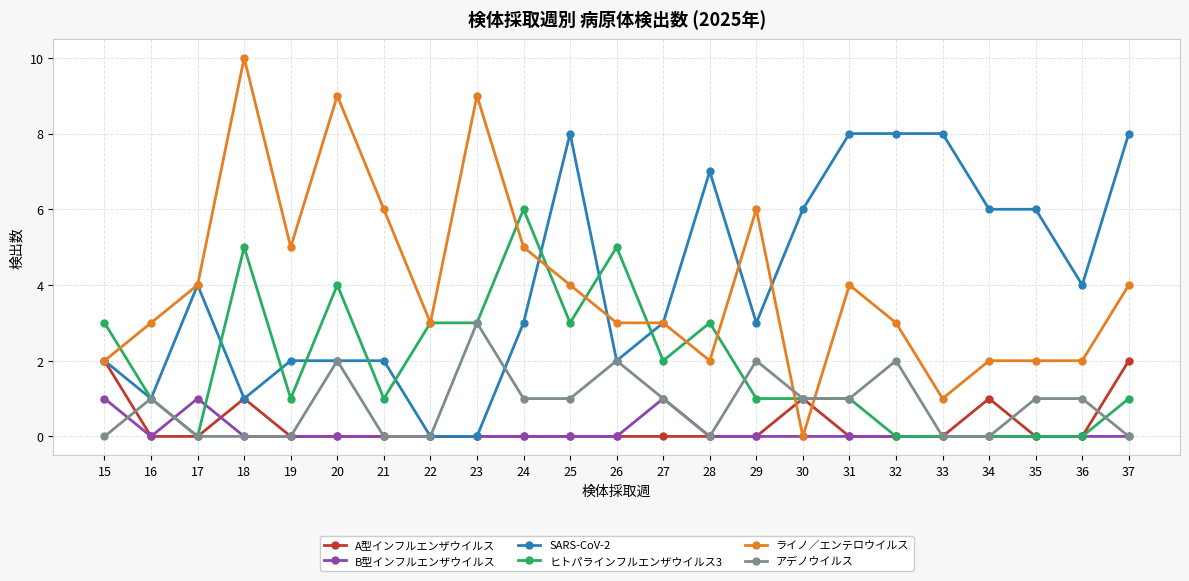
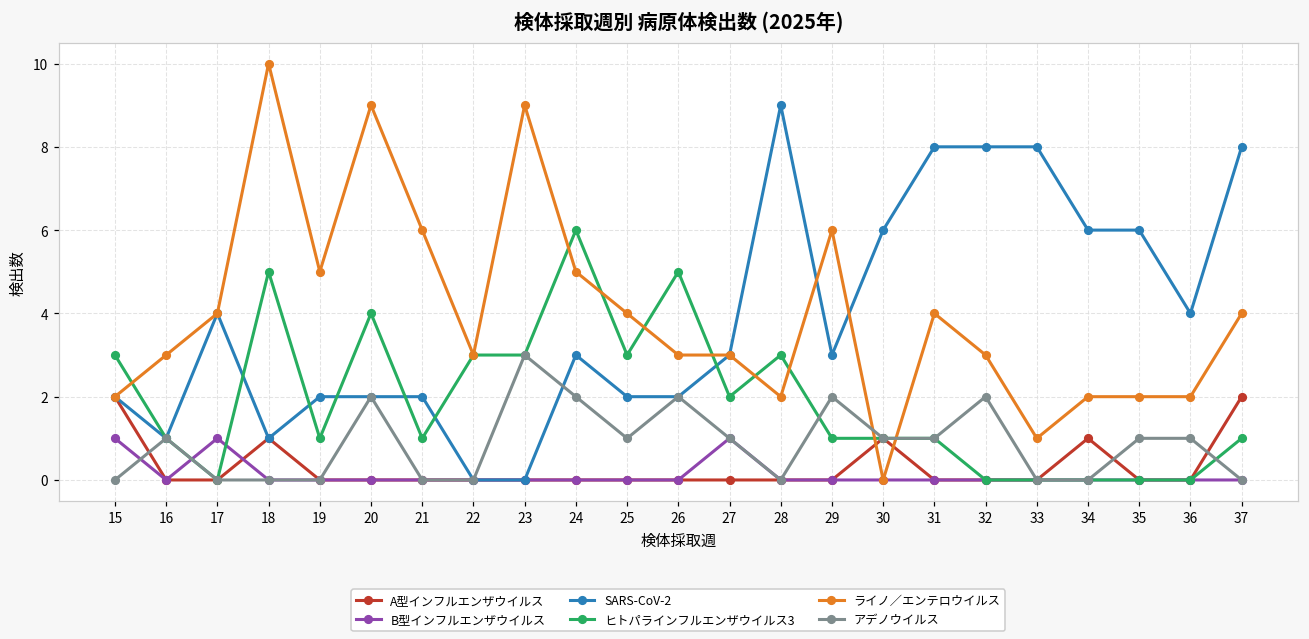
  {
    "A型インフルエンザウイルス": {
      "27": 0,
      "34": 1,
      "37": 2
    },
    "B型インフルエンザウイルス": {
      "15": 1,
      "17": 1
    },
    "SARS-CoV-2": {
      "19": 2,
      "21": 2,
      "24": 3,
-     "25": 8,
-     "28": 7,
+     "25": 2,
+     "28": 9,
      "29": 3,
      "30": 6,
      "31": 8,
      "32": 8,
      "33": 8,
      "34": 6,
      "35": 6,
      "36": 4,
      "37": 8
    },
    "ヒトパラインフルエンザウイルス3": {
      "15": 3,
      "18": 5,
      "19": 1,
      "20": 4,
      "21": 1,
      "24": 6,
      "25": 3,
      "26": 5,
      "27": 2,
      "28": 3,
      "29": 1,
      "37": 1
    },
    "ライノ／エンテロウイルス": {
      "16": 3,
      "18": 10,
      "19": 5,
      "20": 9,
      "21": 6,
      "23": 9,
      "24": 5,
      "25": 4,
      "26": 3,
      "28": 2,
      "29": 6,
      "31": 4,
      "32": 3,
      "33": 1,
      "34": 2,
      "35": 2,
      "36": 2,
      "37": 4
    },
    "アデノウイルス": {
      "15": 0,
-     "24": 1,
+     "24": 2,
      "25": 1,
      "29": 2,
      "32": 2,
      "35": 1,
      "36": 1
    }
  }
